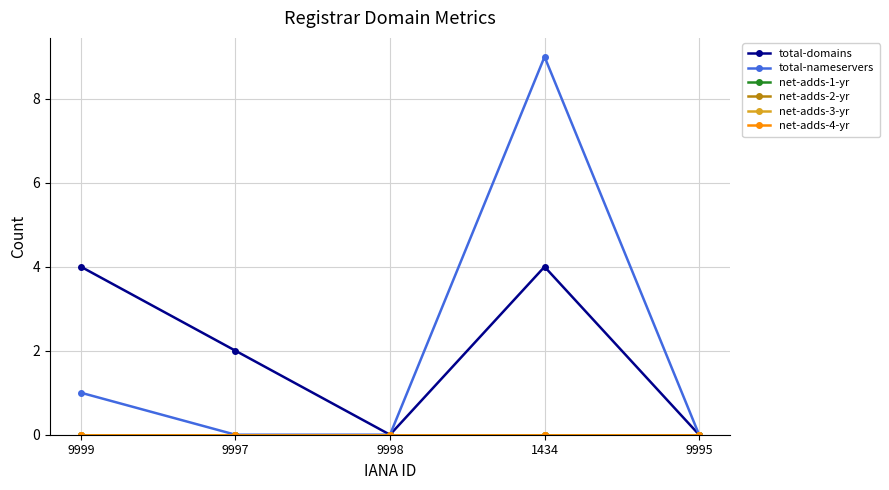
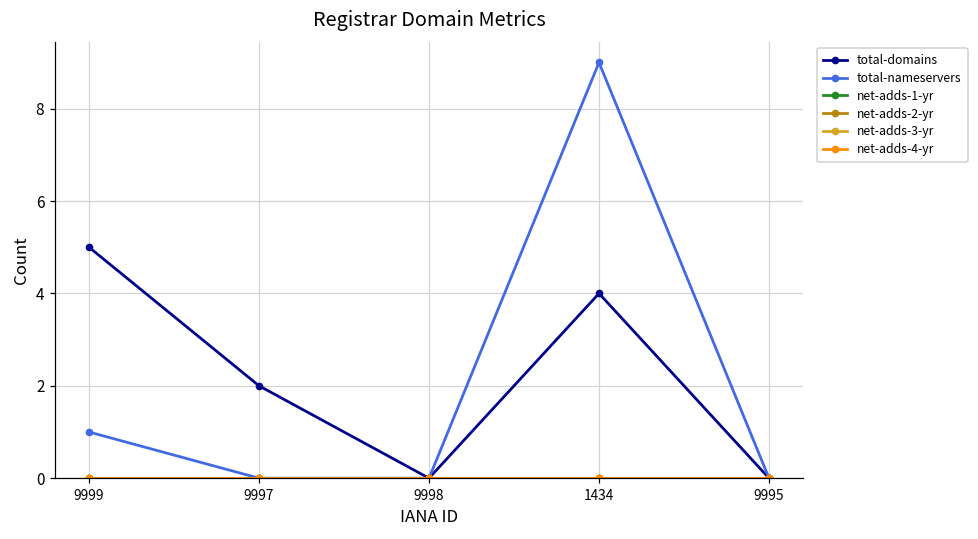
  {
    "total-domains": {
-     "9999": 4,
+     "9999": 5,
      "9997": 2,
      "1434": 4
    },
    "total-nameservers": {
      "9999": 1,
      "1434": 9
    },
    "net-adds-4-yr": {
      "9999": 0,
      "1434": 0
    }
  }
